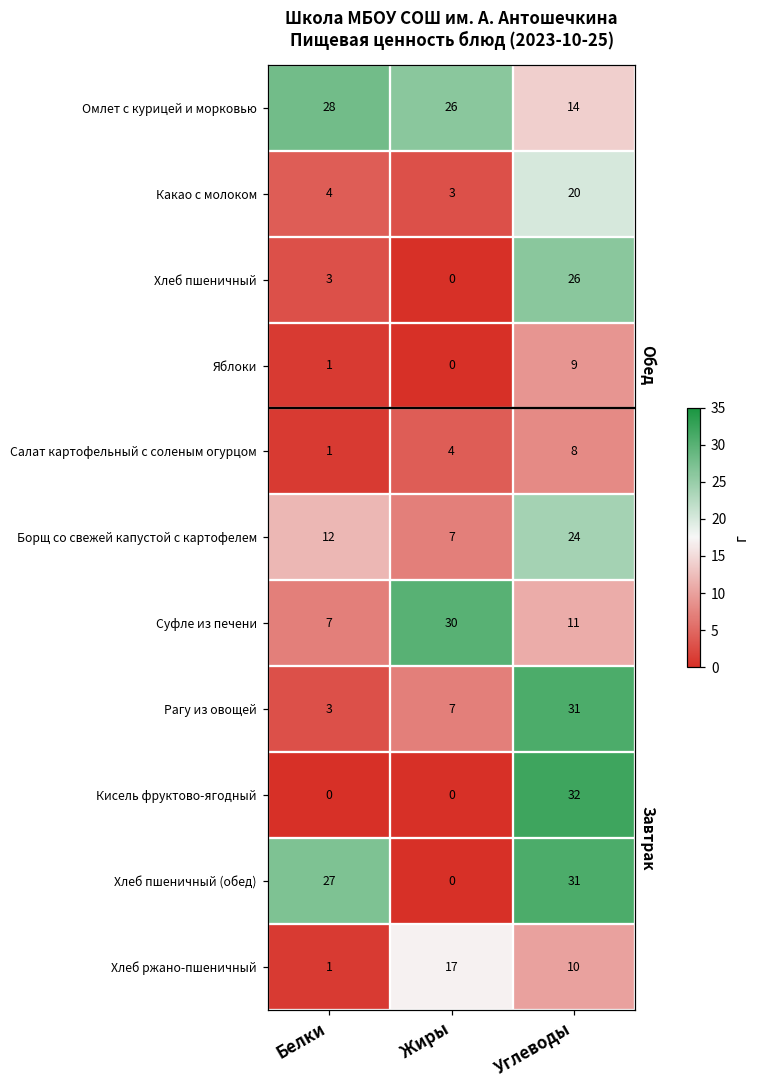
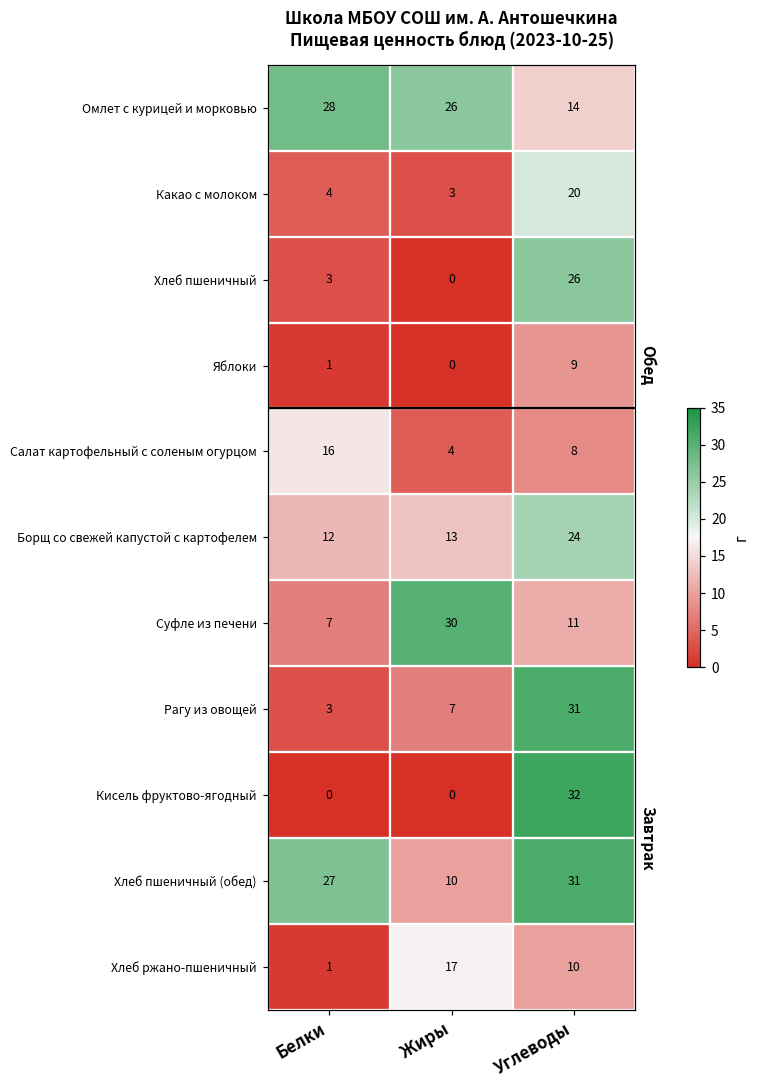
  {
    "Омлет с курицей и морковью": {
      "Белки": 28,
      "Жиры": 26,
      "Углеводы": 14
    },
    "Какао с молоком": {
      "Белки": 4,
      "Жиры": 3,
      "Углеводы": 20
    },
    "Хлеб пшеничный": {
      "Белки": 3,
      "Жиры": 0,
      "Углеводы": 26
    },
    "Яблоки": {
      "Белки": 1,
      "Жиры": 0,
      "Углеводы": 9
    },
    "Салат картофельный с соленым огурцом": {
-     "Белки": 1,
+     "Белки": 16,
      "Жиры": 4,
      "Углеводы": 8
    },
    "Борщ со свежей капустой с картофелем": {
      "Белки": 12,
-     "Жиры": 7,
+     "Жиры": 13,
      "Углеводы": 24
    },
    "Суфле из печени": {
      "Белки": 7,
      "Жиры": 30,
      "Углеводы": 11
    },
    "Рагу из овощей": {
      "Белки": 3,
      "Жиры": 7,
      "Углеводы": 31
    },
    "Кисель фруктово-ягодный": {
      "Белки": 0,
      "Жиры": 0,
      "Углеводы": 32
    },
    "Хлеб пшеничный (обед)": {
      "Белки": 27,
-     "Жиры": 0,
+     "Жиры": 10,
      "Углеводы": 31
    },
    "Хлеб ржано-пшеничный": {
      "Белки": 1,
      "Жиры": 17,
      "Углеводы": 10
    }
  }
